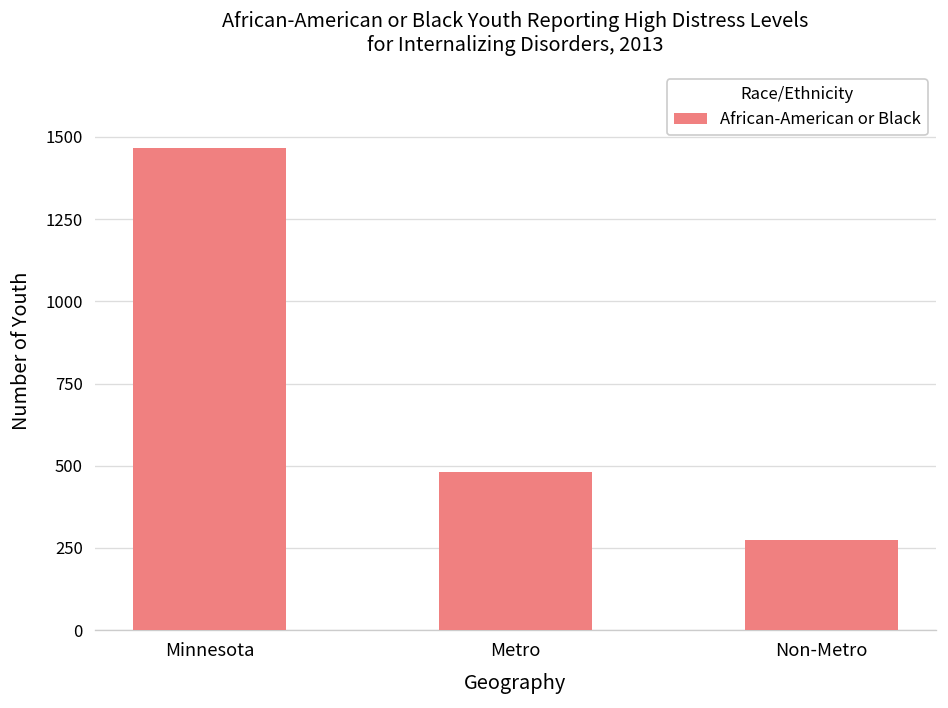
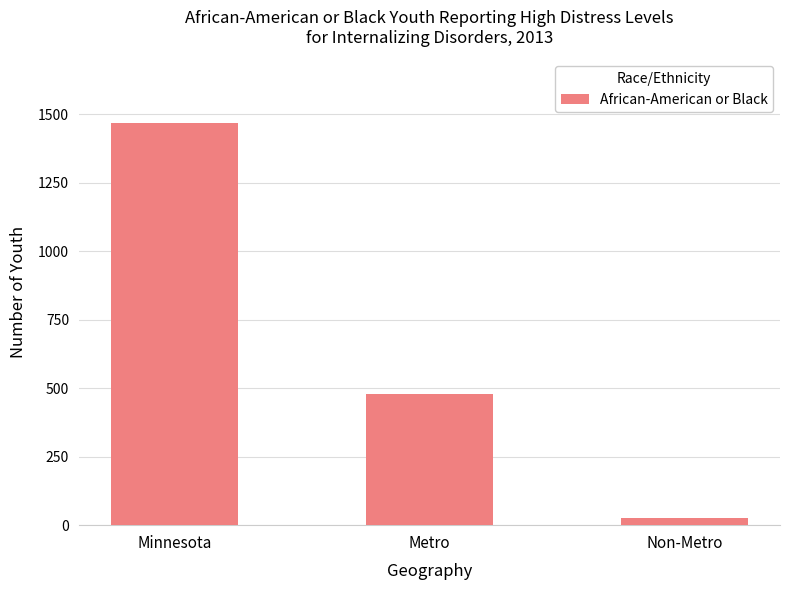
  {
    "Minnesota": 1470,
    "Metro": 480,
-   "Non-Metro": 270
+   "Non-Metro": 30
  }
